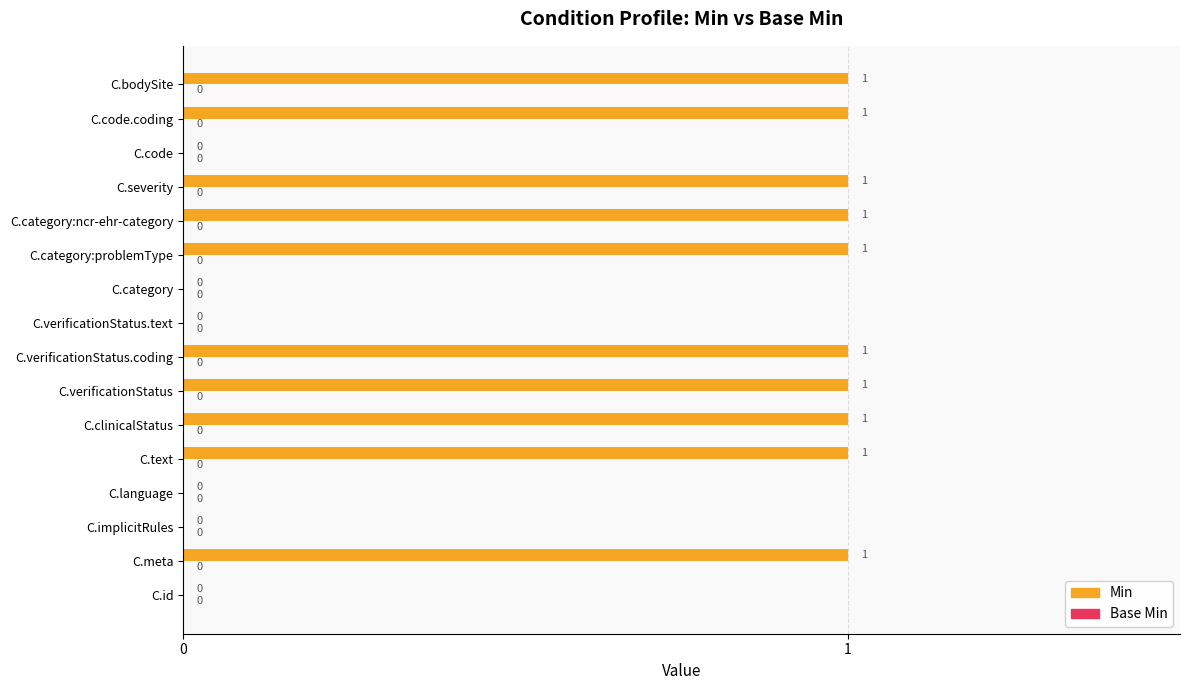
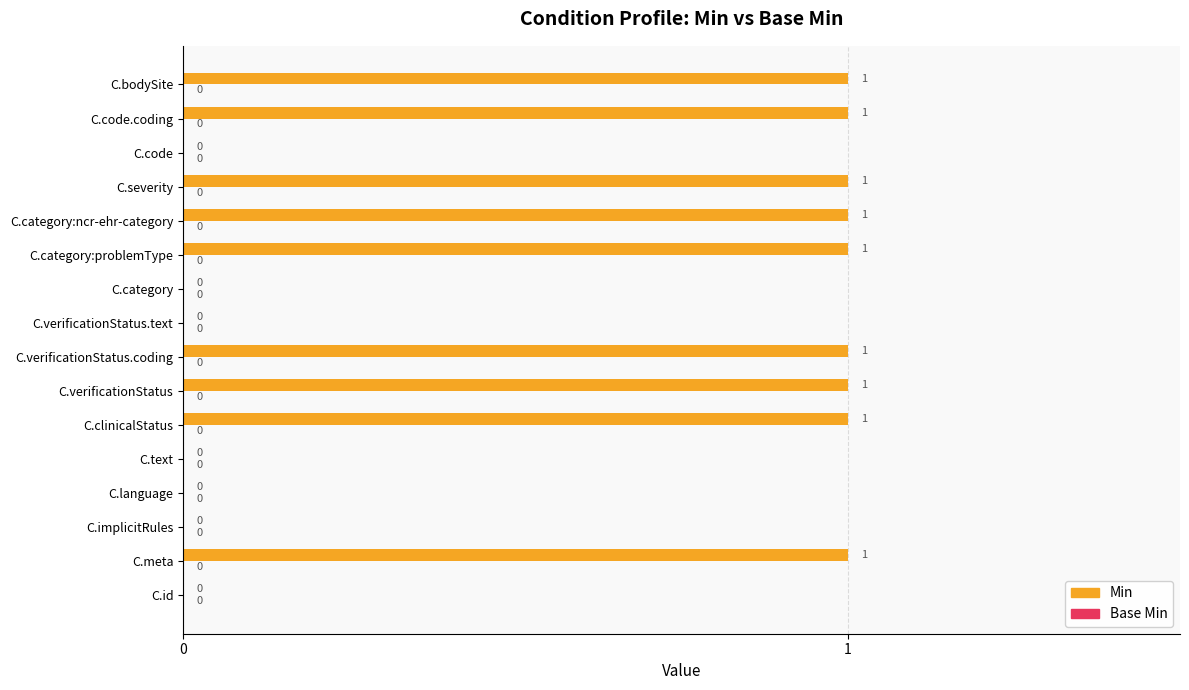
  {
    "Min": {
      "C.bodySite": 1,
      "C.code.coding": 1,
      "C.code": 0,
      "C.severity": 1,
      "C.category:ncr-ehr-category": 1,
      "C.category:problemType": 1,
      "C.category": 0,
      "C.verificationStatus.text": 0,
      "C.verificationStatus.coding": 1,
      "C.verificationStatus": 1,
      "C.clinicalStatus": 1,
-     "C.text": 1,
+     "C.text": 0,
      "C.language": 0,
      "C.implicitRules": 0,
      "C.meta": 1,
      "C.id": 0
    },
    "Base Min": {
      "C.bodySite": 0,
      "C.code.coding": 0,
      "C.code": 0,
      "C.severity": 0,
      "C.category:ncr-ehr-category": 0,
      "C.category:problemType": 0,
      "C.category": 0,
      "C.verificationStatus.text": 0,
      "C.verificationStatus.coding": 0,
      "C.verificationStatus": 0,
      "C.clinicalStatus": 0,
      "C.text": 0,
      "C.language": 0,
      "C.implicitRules": 0,
      "C.meta": 0,
      "C.id": 0
    }
  }
